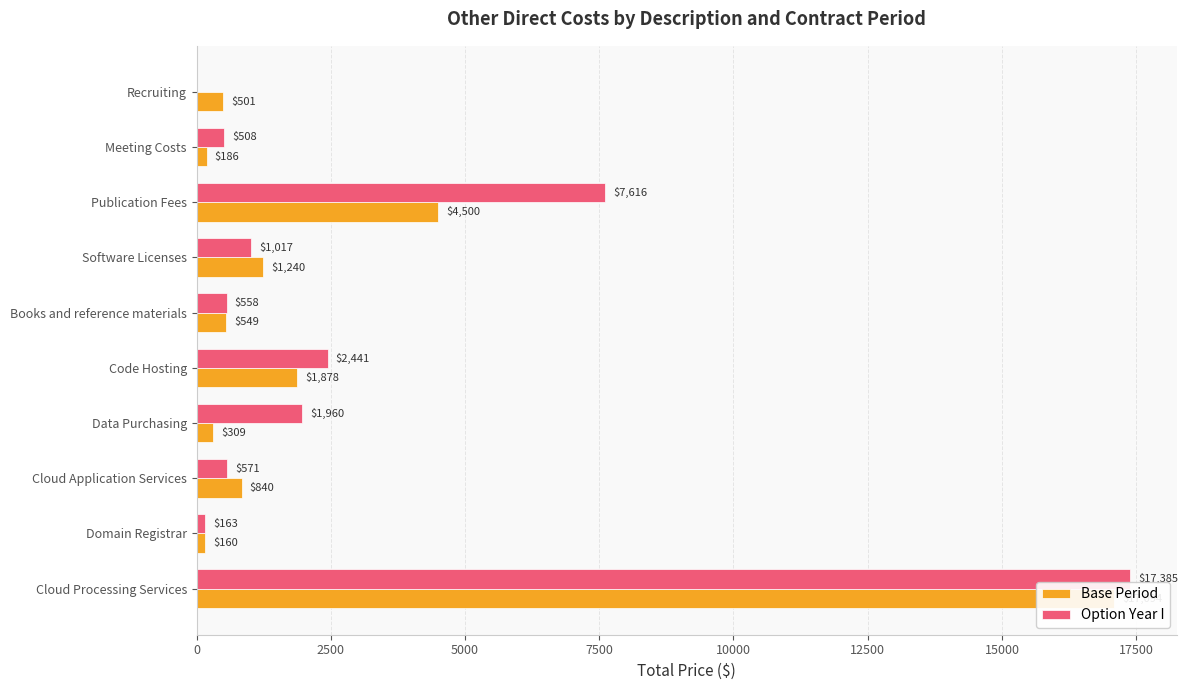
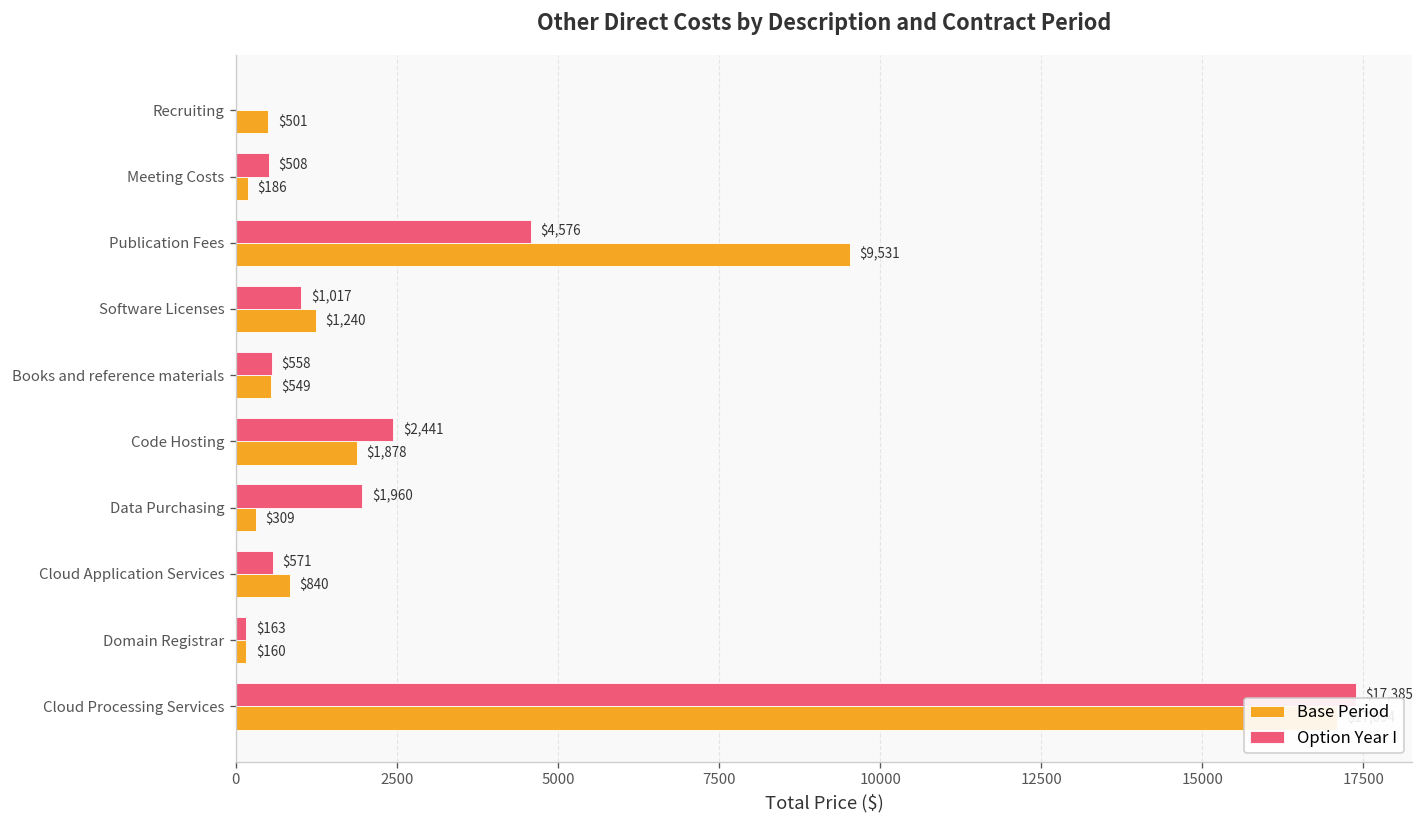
  {
    "Base Period": {
      "Recruiting": "$501",
      "Meeting Costs": "$186",
-     "Publication Fees": "$4,500",
+     "Publication Fees": "$9,531",
      "Software Licenses": "$1,240",
      "Books and reference materials": "$549",
      "Code Hosting": "$1,878",
      "Data Purchasing": "$309",
      "Cloud Application Services": "$840",
      "Domain Registrar": "$160"
    },
    "Option Year I": {
      "Meeting Costs": "$508",
-     "Publication Fees": "$7,616",
+     "Publication Fees": "$4,576",
      "Software Licenses": "$1,017",
      "Books and reference materials": "$558",
      "Code Hosting": "$2,441",
      "Data Purchasing": "$1,960",
      "Cloud Application Services": "$571",
      "Domain Registrar": "$163"
    }
  }
